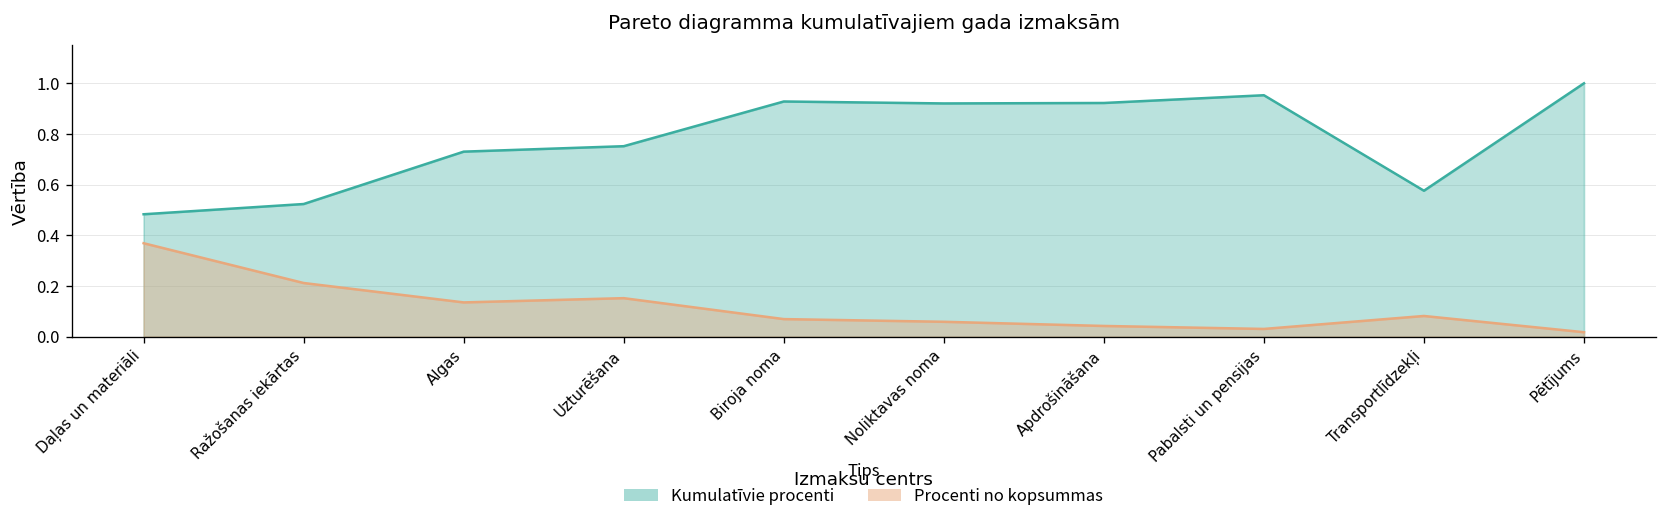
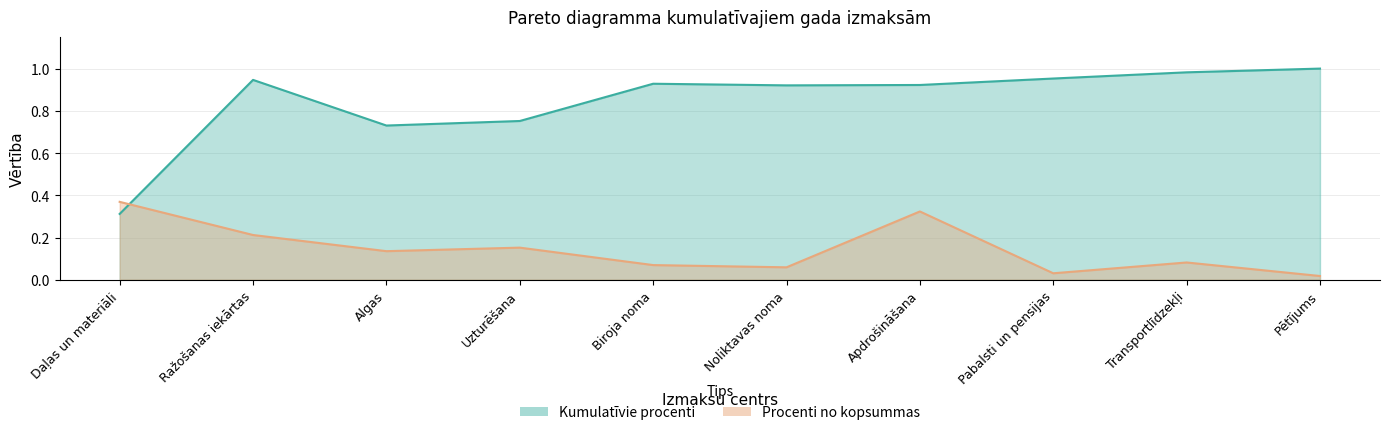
  {
    "Kumulatīvie procenti": {
-     "Daļas un materiāli": 0.48,
-     "Ražošanas iekārtas": 0.52,
+     "Daļas un materiāli": 0.31,
+     "Ražošanas iekārtas": 0.95,
      "Algas": 0.73,
      "Uzturēšana": 0.75,
      "Biroja noma": 0.93,
      "Noliktavas noma": 0.92,
      "Apdrošināšana": 0.92,
      "Pabalsti un pensijas": 0.95,
-     "Transportlīdzekļi": 0.58,
+     "Transportlīdzekļi": 0.98,
      "Pētījums": 1.00
    },
    "Procenti no kopsummas": {
      "Daļas un materiāli": 0.37,
      "Ražošanas iekārtas": 0.21,
      "Algas": 0.14,
      "Uzturēšana": 0.15,
      "Biroja noma": 0.07,
      "Noliktavas noma": 0.06,
-     "Apdrošināšana": 0.04,
+     "Apdrošināšana": 0.32,
      "Pabalsti un pensijas": 0.03,
      "Transportlīdzekļi": 0.08,
      "Pētījums": 0.02
    }
  }
